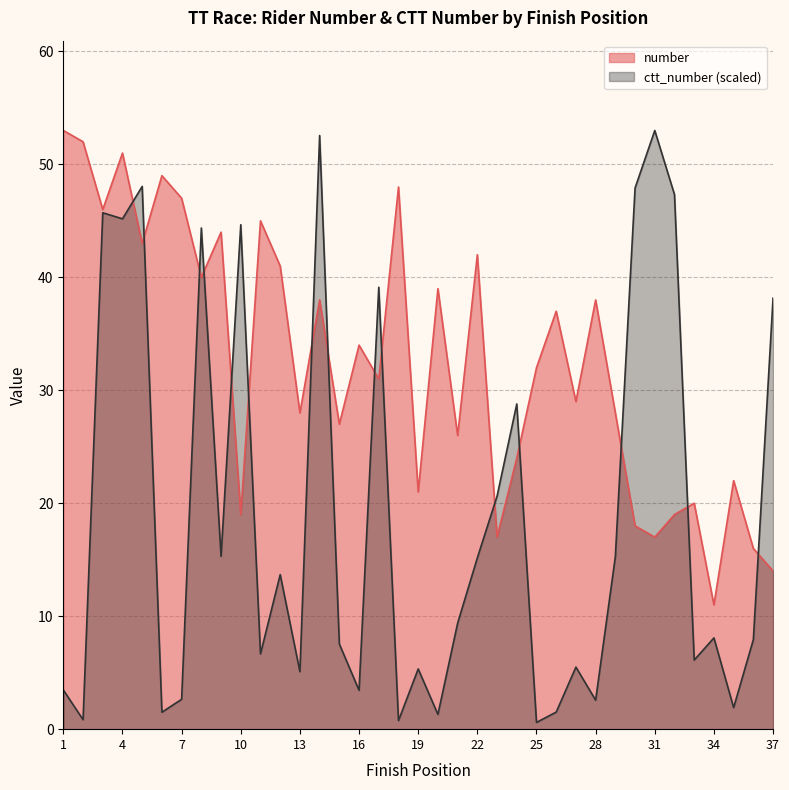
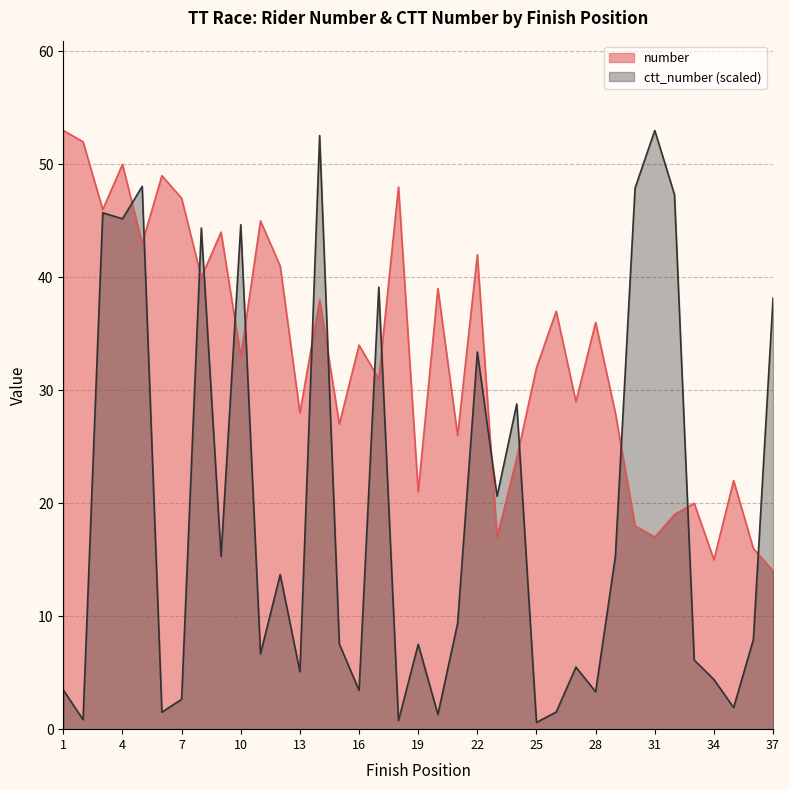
  {
    "number": {
      "1": 53,
-     "4": 51,
+     "4": 50,
      "7": 47,
-     "10": 19,
+     "10": 33,
      "13": 28,
      "16": 34,
      "19": 21,
      "22": 42,
      "25": 32,
-     "28": 38,
+     "28": 36,
      "31": 17,
-     "34": 11,
+     "34": 15,
      "37": 14
    },
    "ctt_number (scaled)": {
      "1": 3.5,
      "4": 45.2,
      "7": 2.6,
      "10": 44.7,
      "13": 5.1,
      "16": 3.4,
-     "19": 5.3,
-     "22": 15.2,
+     "19": 7.5,
+     "22": 33.4,
      "25": 0.6,
-     "28": 2.6,
+     "28": 3.3,
      "31": 53.0,
-     "34": 8.1,
+     "34": 4.4,
      "37": 38.2
    }
  }
